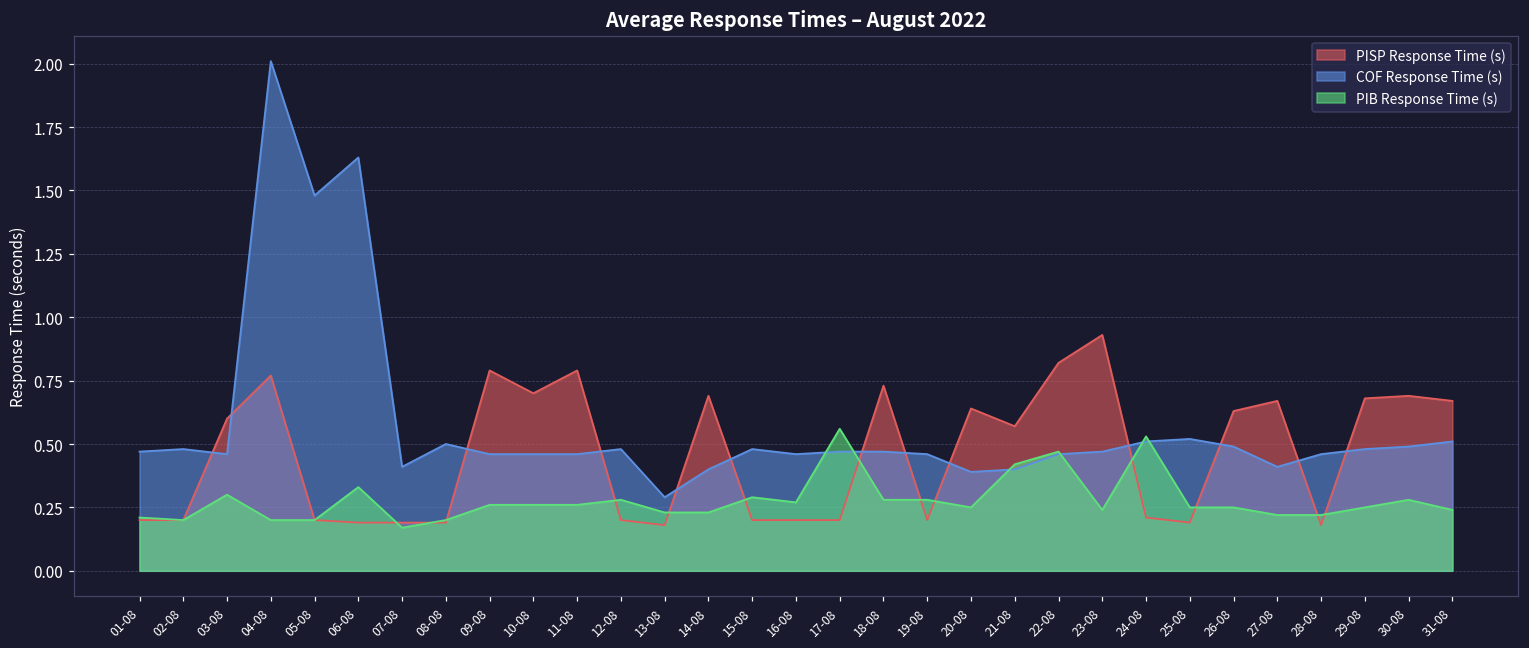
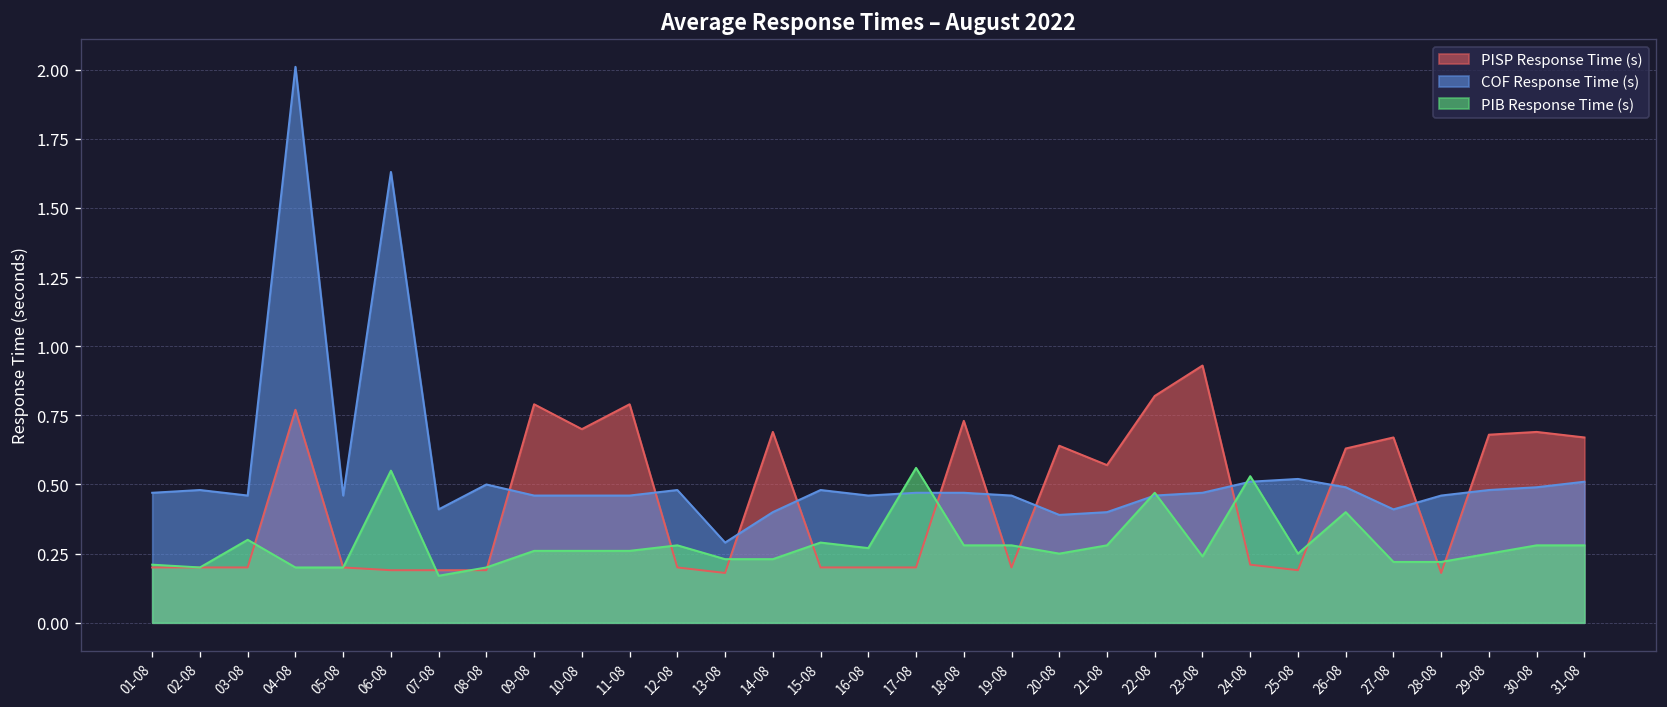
  {
    "PISP Response Time (s)": {
-     "03-08": 0.6,
+     "03-08": 0.2,
      "04-08": 0.77,
      "06-08": 0.2,
      "07-08": 0.2,
      "09-08": 0.8,
      "10-08": 0.7,
      "11-08": 0.8,
      "12-08": 0.2,
      "13-08": 0.18,
      "14-08": 0.7,
      "15-08": 0.2,
      "16-08": 0.2,
      "17-08": 0.2,
      "18-08": 0.73,
      "19-08": 0.2,
      "20-08": 0.64,
      "21-08": 0.57,
      "22-08": 0.82,
      "23-08": 0.93,
      "24-08": 0.2,
      "25-08": 0.2,
      "26-08": 0.63,
      "27-08": 0.67,
      "28-08": 0.18,
      "29-08": 0.68,
      "30-08": 0.7,
      "31-08": 0.67
    },
    "COF Response Time (s)": {
      "01-08": 0.47,
      "02-08": 0.48,
      "03-08": 0.46,
      "04-08": 2.01,
-     "05-08": 1.48,
+     "05-08": 0.46,
      "06-08": 1.63,
      "07-08": 0.41,
      "08-08": 0.50,
      "09-08": 0.46,
      "10-08": 0.46,
      "11-08": 0.46,
      "12-08": 0.48,
      "13-08": 0.29,
      "14-08": 0.40,
      "15-08": 0.48,
      "16-08": 0.46,
      "17-08": 0.47,
      "18-08": 0.47,
      "19-08": 0.46,
      "20-08": 0.39,
      "21-08": 0.40,
      "23-08": 0.47,
      "24-08": 0.51,
      "25-08": 0.52,
      "26-08": 0.49,
      "27-08": 0.41,
      "28-08": 0.46,
      "29-08": 0.48,
      "30-08": 0.49,
      "31-08": 0.51
    },
    "PIB Response Time (s)": {
      "03-08": 0.30,
      "04-08": 0.20,
-     "06-08": 0.33,
+     "06-08": 0.55,
      "07-08": 0.17,
      "09-08": 0.26,
      "10-08": 0.26,
      "11-08": 0.26,
      "12-08": 0.28,
      "13-08": 0.23,
      "14-08": 0.23,
      "15-08": 0.29,
      "16-08": 0.27,
      "17-08": 0.56,
      "18-08": 0.28,
      "19-08": 0.28,
      "20-08": 0.25,
-     "21-08": 0.42,
+     "21-08": 0.28,
      "23-08": 0.24,
      "24-08": 0.53,
      "25-08": 0.25,
-     "26-08": 0.25,
+     "26-08": 0.40,
      "27-08": 0.22,
      "28-08": 0.22,
      "29-08": 0.25,
      "30-08": 0.28,
-     "31-08": 0.24
+     "31-08": 0.28
    }
  }
